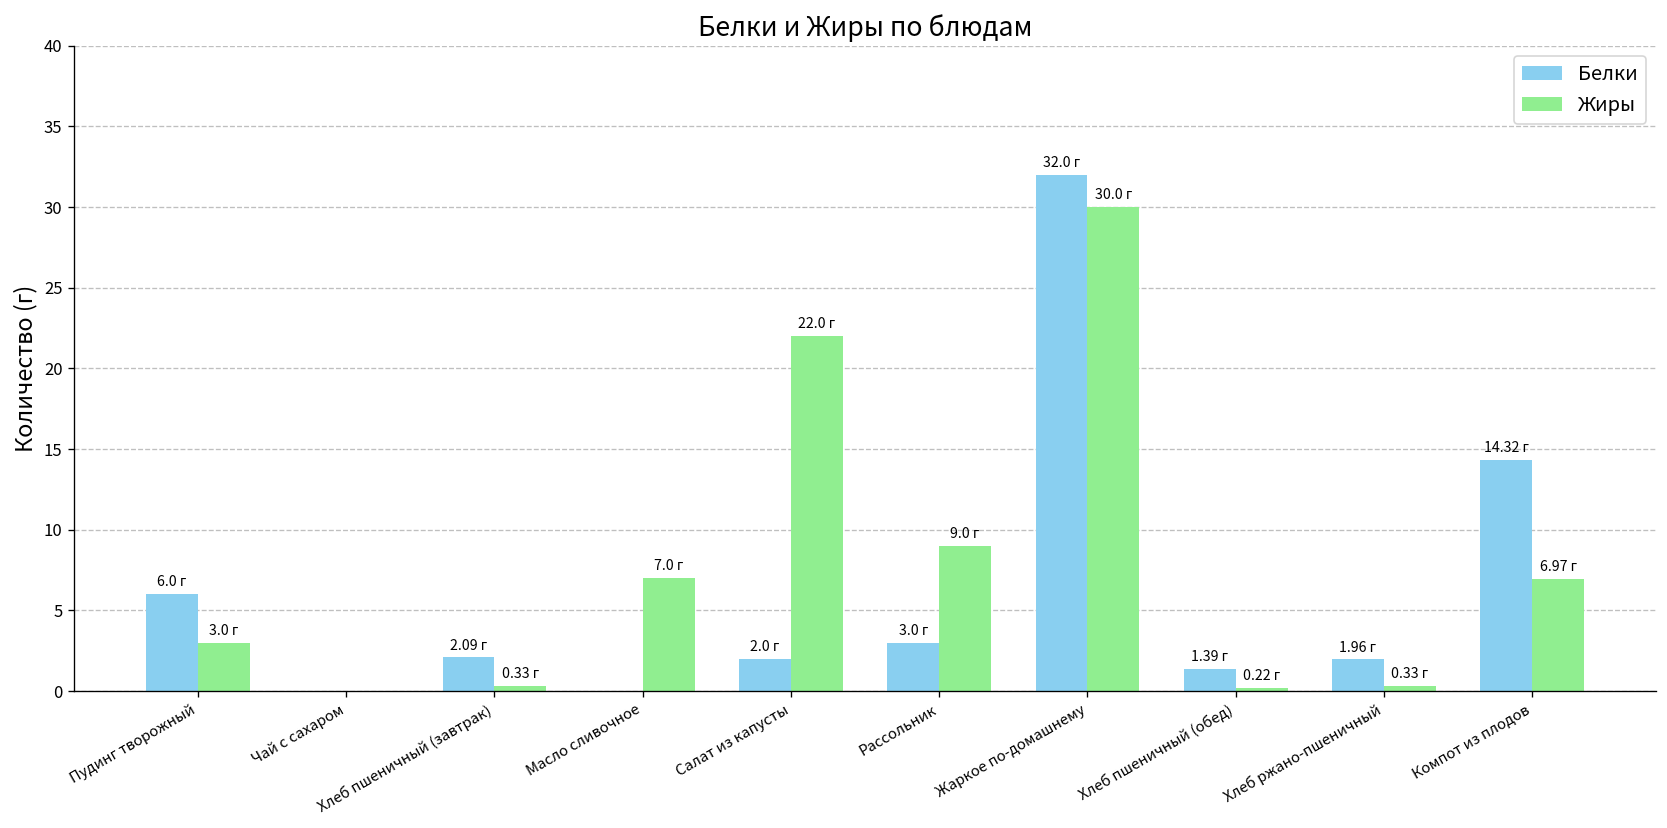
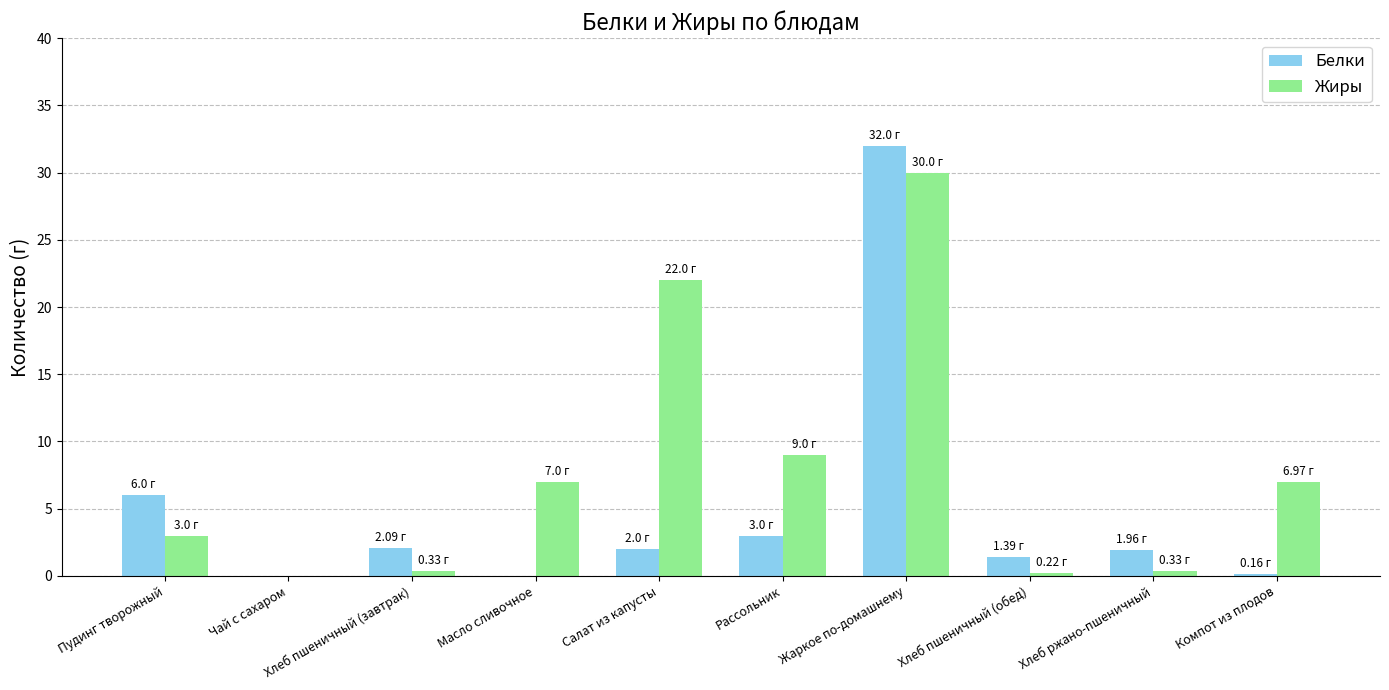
  {
    "Белки": {
      "Пудинг творожный": 6.0,
      "Хлеб пшеничный (завтрак)": 2.09,
      "Салат из капусты": 2.0,
      "Рассольник": 3.0,
      "Жаркое по-домашнему": 32.0,
      "Хлеб пшеничный (обед)": 1.39,
      "Хлеб ржано-пшеничный": 1.96,
-     "Компот из плодов": 14.32
+     "Компот из плодов": 0.16
    },
    "Жиры": {
      "Пудинг творожный": 3.0,
      "Хлеб пшеничный (завтрак)": 0.33,
      "Масло сливочное": 7.0,
      "Салат из капусты": 22.0,
      "Рассольник": 9.0,
      "Жаркое по-домашнему": 30.0,
      "Хлеб пшеничный (обед)": 0.22,
      "Хлеб ржано-пшеничный": 0.33,
      "Компот из плодов": 6.97
    }
  }
